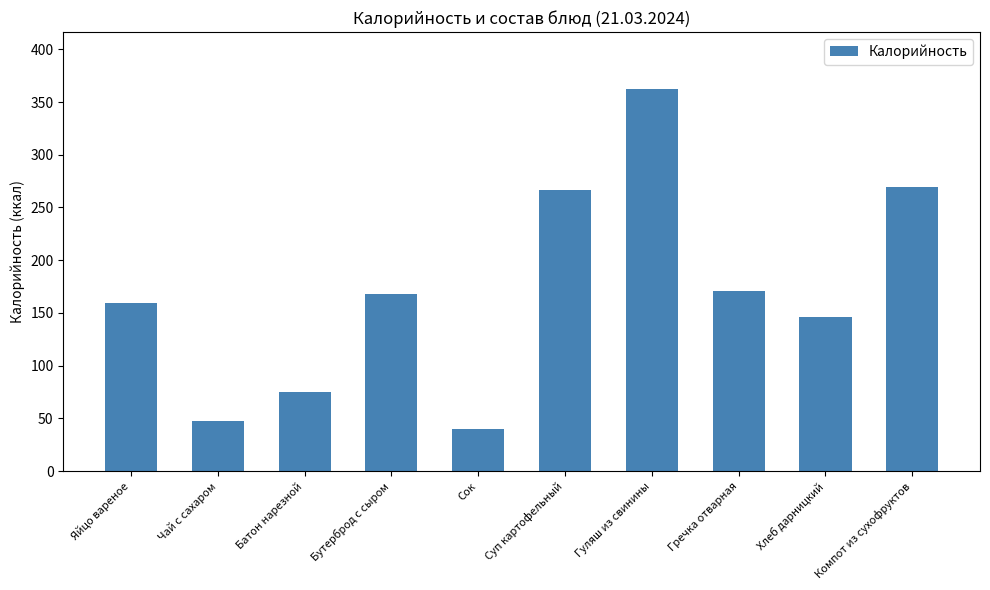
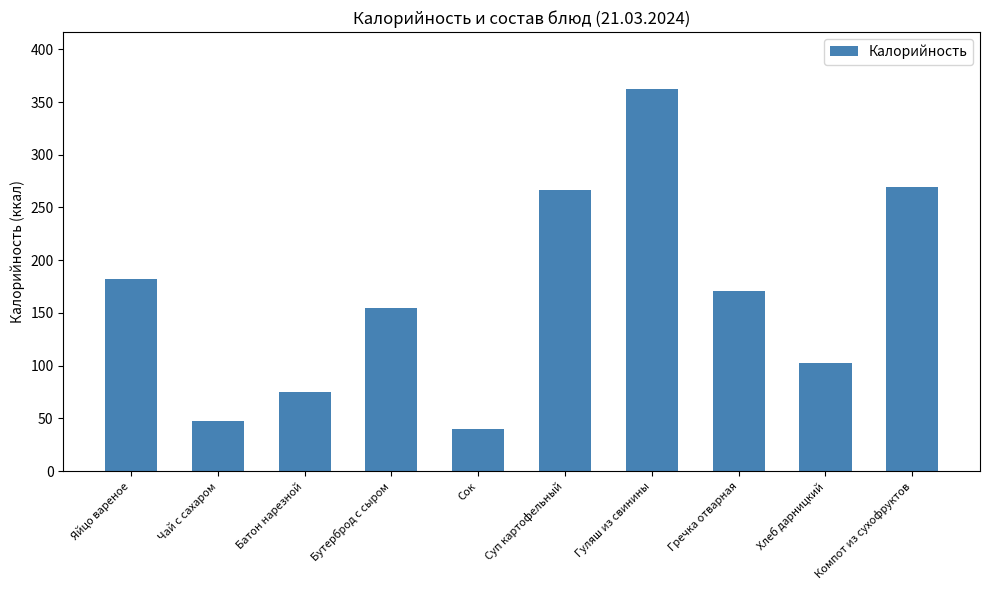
  {
-   "Яйцо вареное": 159,
+   "Яйцо вареное": 182,
    "Чай с сахаром": 48,
    "Батон нарезной": 75,
-   "Бутерброд с сыром": 168,
+   "Бутерброд с сыром": 155,
    "Сок": 40,
    "Суп картофельный": 267,
    "Гуляш из свинины": 362,
    "Гречка отварная": 171,
-   "Хлеб дарницкий": 146,
+   "Хлеб дарницкий": 103,
    "Компот из сухофруктов": 269
  }
